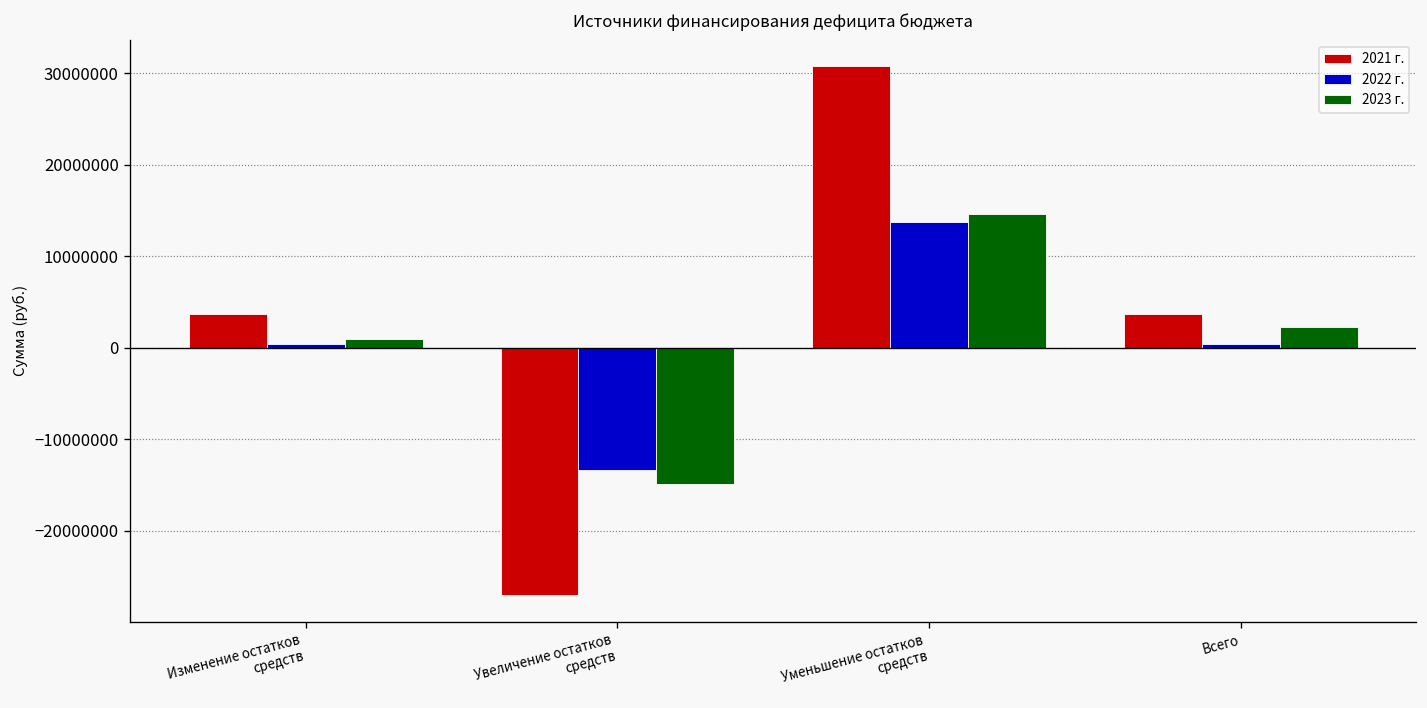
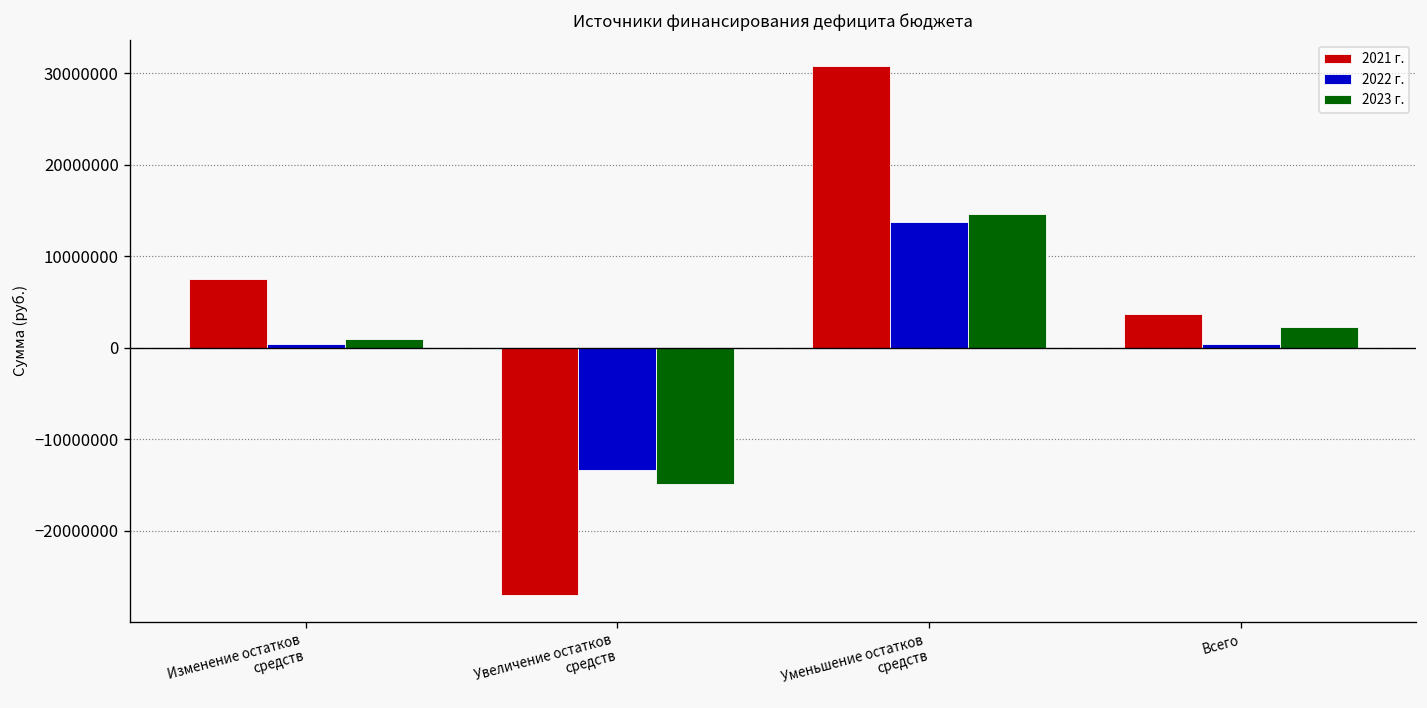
  {
    "2021 г.": {
-     "Изменение остатков средств": 4000000,
+     "Изменение остатков средств": 7000000,
      "Увеличение остатков средств": -27000000,
      "Уменьшение остатков средств": 31000000,
      "Всего": 4000000
    },
    "2022 г.": {
      "Изменение остатков средств": 0,
      "Увеличение остатков средств": -13000000,
      "Уменьшение остатков средств": 14000000,
      "Всего": 0
    },
    "2023 г.": {
      "Изменение остатков средств": 1000000,
      "Увеличение остатков средств": -15000000,
      "Уменьшение остатков средств": 15000000,
      "Всего": 2000000
    }
  }
